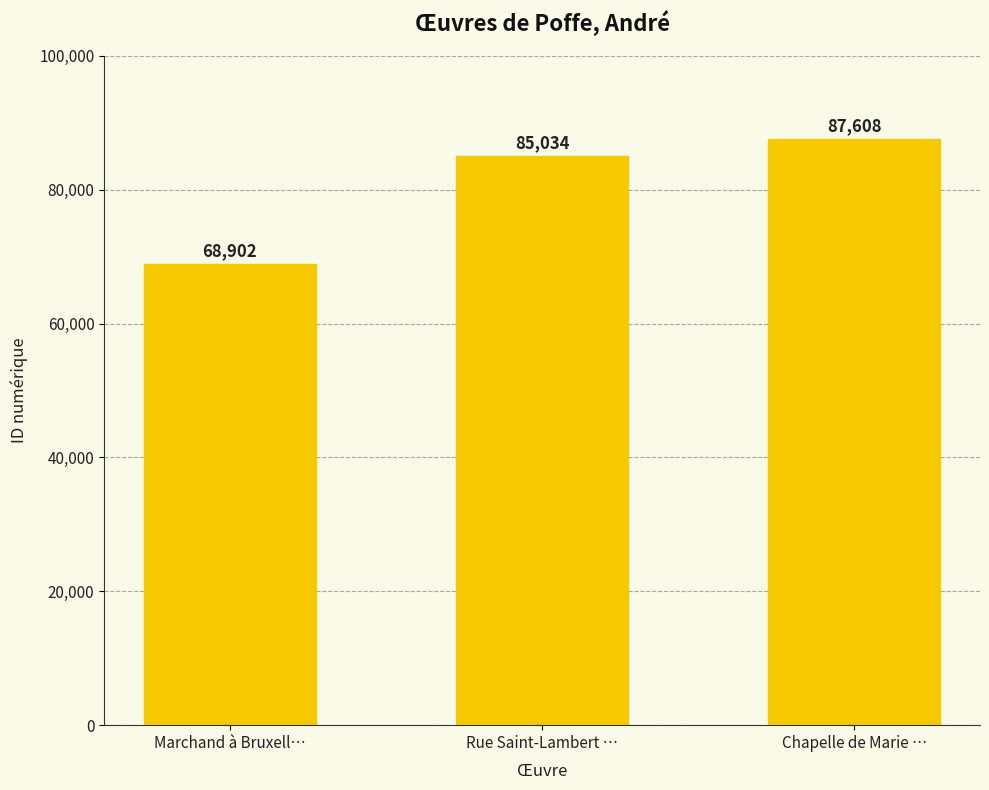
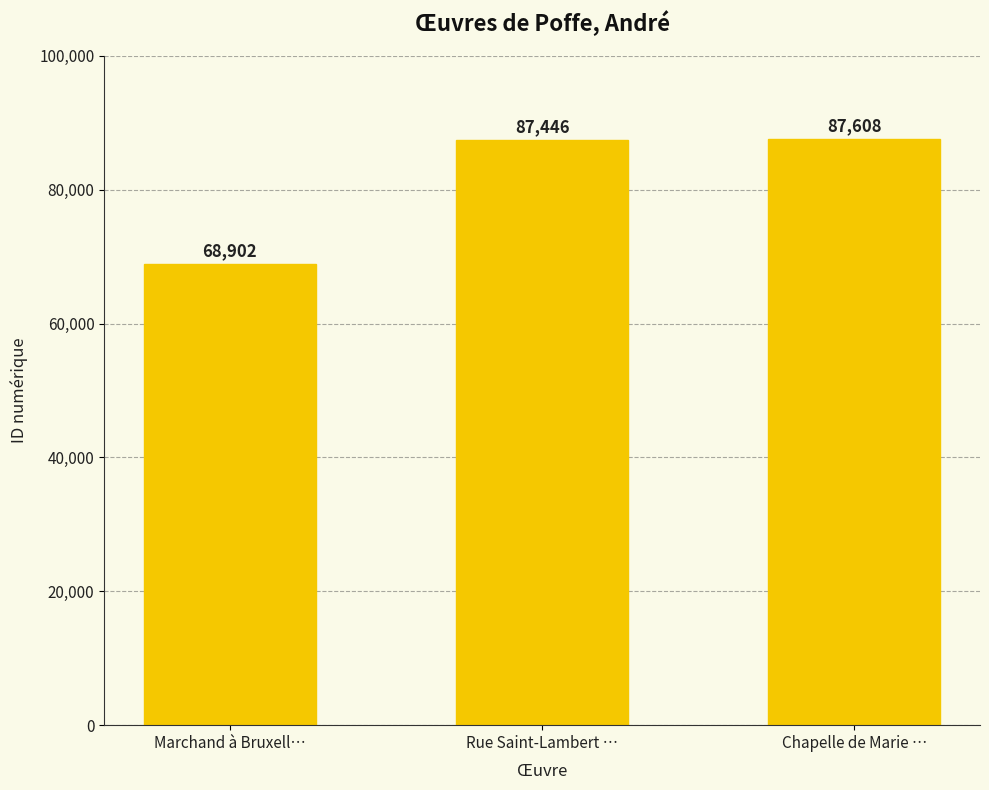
  {
    "Marchand à Bruxell…": "68,902",
-   "Rue Saint-Lambert …": "85,034",
+   "Rue Saint-Lambert …": "87,446",
    "Chapelle de Marie …": "87,608"
  }
